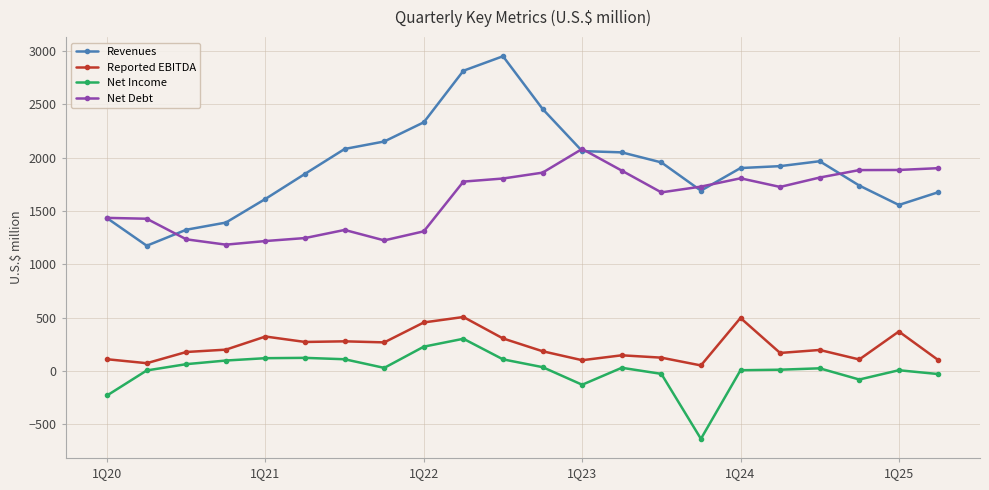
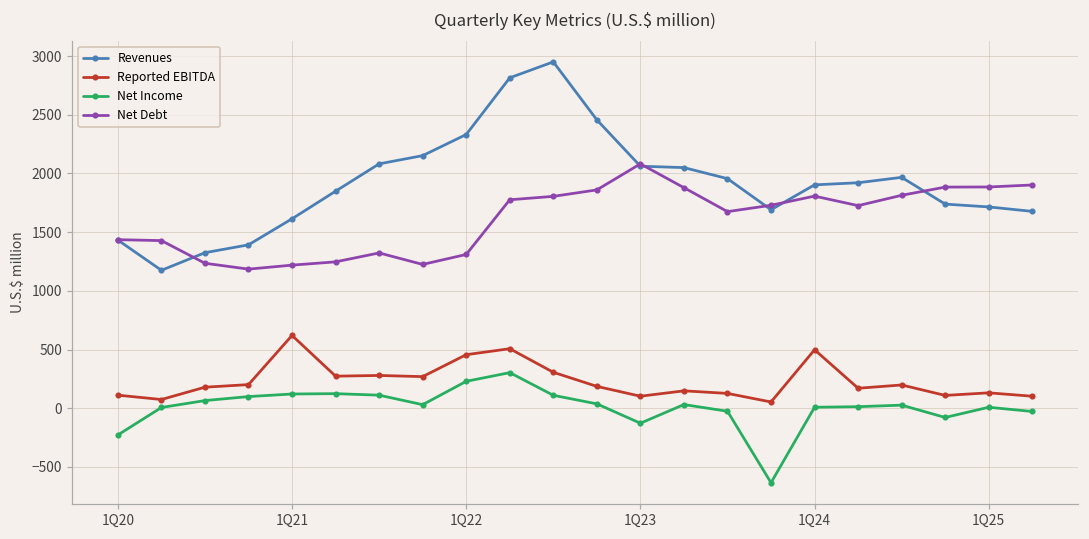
  {
    "Revenues": {
      "1Q21": 1610,
      "1Q22": 2330,
      "1Q24": 1900,
-     "1Q25": 1560
+     "1Q25": 1720
    },
    "Reported EBITDA": {
      "1Q20": 110,
-     "1Q21": 320,
+     "1Q21": 620,
      "1Q22": 460,
      "1Q23": 100,
      "1Q24": 500,
-     "1Q25": 370
+     "1Q25": 130
    },
    "Net Income": {
      "1Q20": -230,
      "1Q21": 120,
      "1Q22": 230,
      "1Q23": -130,
      "1Q24": 10,
      "1Q25": 10
    },
    "Net Debt": {
      "1Q21": 1220,
      "1Q22": 1310,
      "1Q24": 1810,
      "1Q25": 1890
    }
  }
